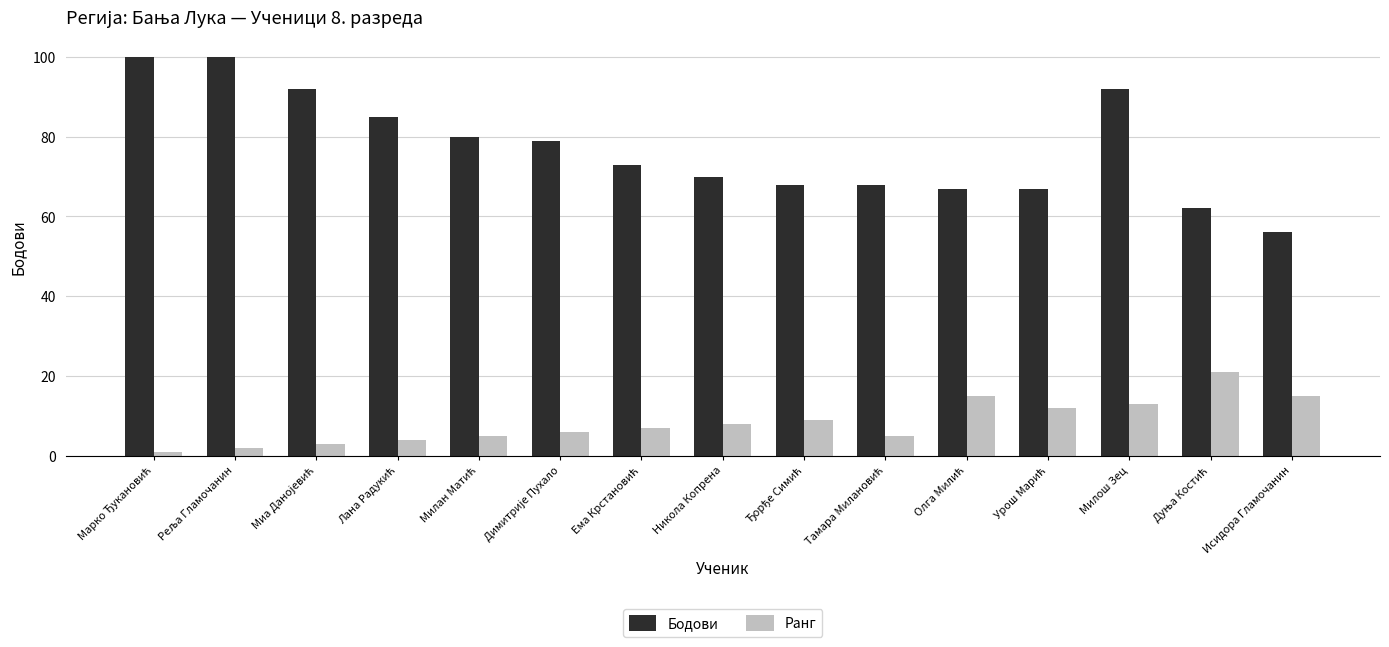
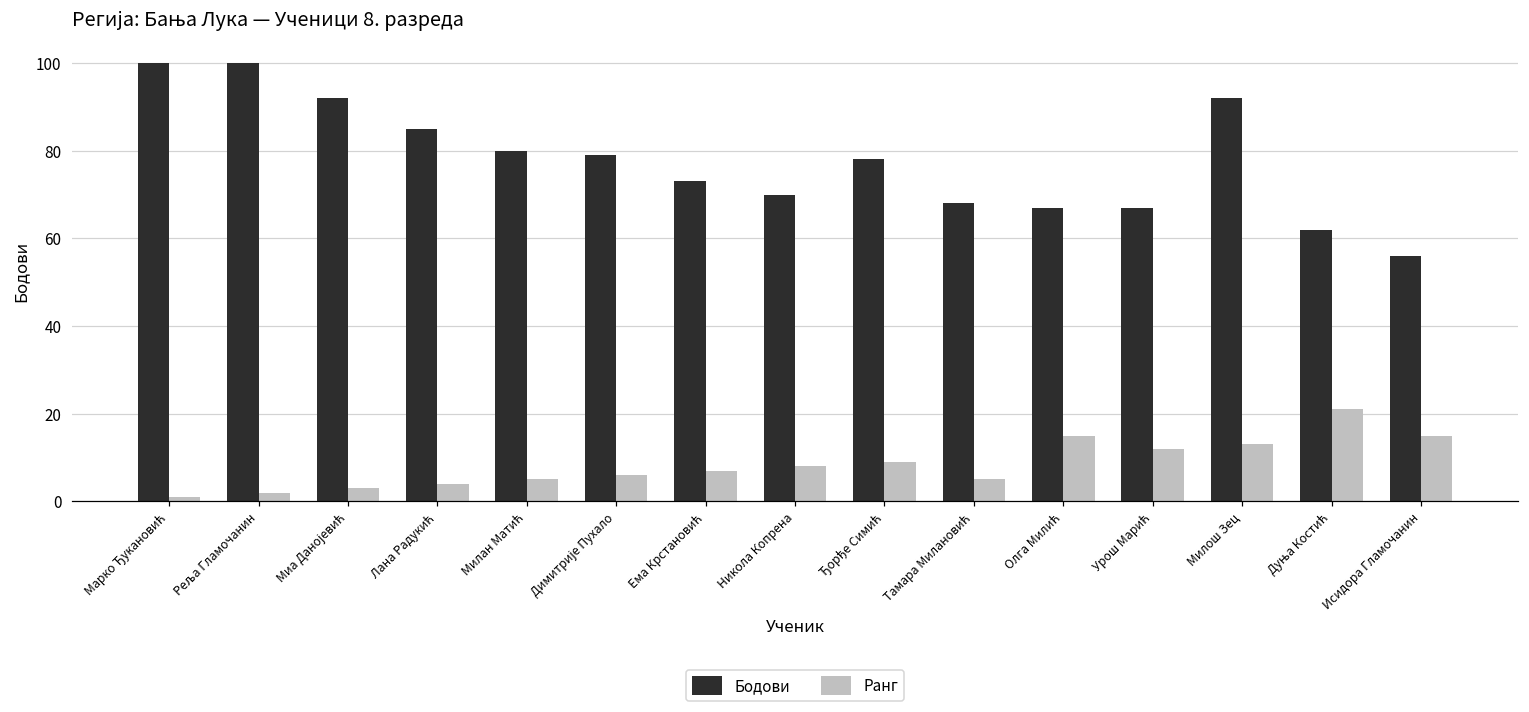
  {
    "Бодови": {
      "Марко Ђукановић": 100,
      "Реља Гламочанин": 100,
      "Миа Данојевић": 92,
      "Лана Радукић": 85,
      "Милан Матић": 80,
      "Димитрије Пухало": 79,
      "Ема Крстановић": 73,
      "Никола Копрена": 70,
-     "Ђорђе Симић": 68,
+     "Ђорђе Симић": 78,
      "Тамара Милановић": 68,
      "Олга Милић": 67,
      "Урош Марић": 67,
      "Милош Зец": 92,
      "Дуња Костић": 62,
      "Исидора Гламочанин": 56
    },
    "Ранг": {
      "Марко Ђукановић": 1,
      "Реља Гламочанин": 2,
      "Миа Данојевић": 3,
      "Лана Радукић": 4,
      "Милан Матић": 5,
      "Димитрије Пухало": 6,
      "Ема Крстановић": 7,
      "Никола Копрена": 8,
      "Ђорђе Симић": 9,
      "Тамара Милановић": 5,
      "Олга Милић": 15,
      "Урош Марић": 12,
      "Милош Зец": 13,
      "Дуња Костић": 21,
      "Исидора Гламочанин": 15
    }
  }
